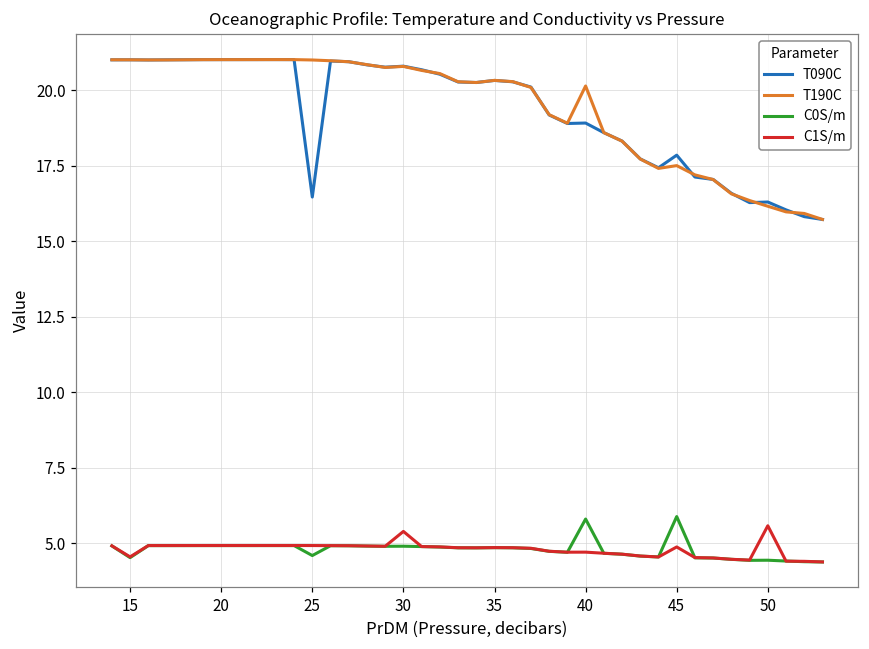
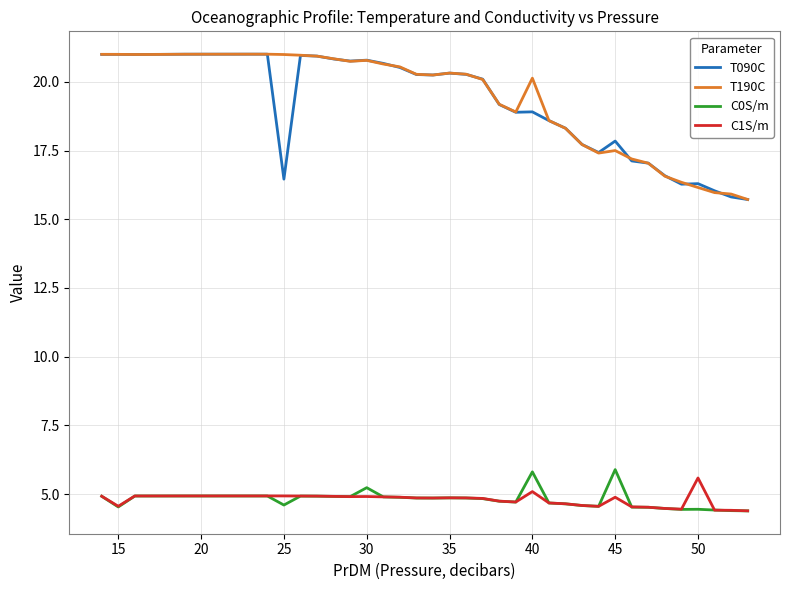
  {
    "T090C": {
      "25": 16.5,
      "40": 18.9,
      "45": 17.8,
      "50": 16.3
    },
    "T190C": {
      "25": 21.0,
      "40": 20.1,
      "45": 17.5,
      "50": 16.2
    },
    "C0S/m": {
      "25": 4.6,
-     "30": 4.9,
+     "30": 5.2,
      "40": 5.8,
      "45": 5.9,
      "50": 4.4
    },
    "C1S/m": {
      "25": 4.9,
-     "30": 5.4,
-     "40": 4.7,
+     "30": 4.9,
+     "40": 5.1,
      "45": 4.9,
      "50": 5.6
    }
  }
